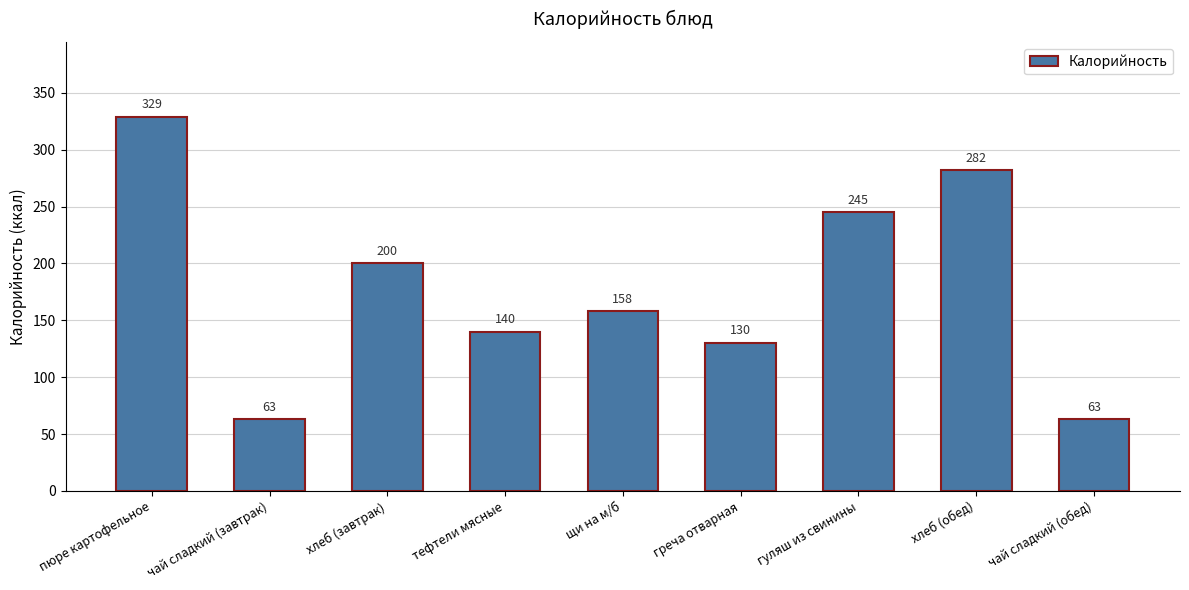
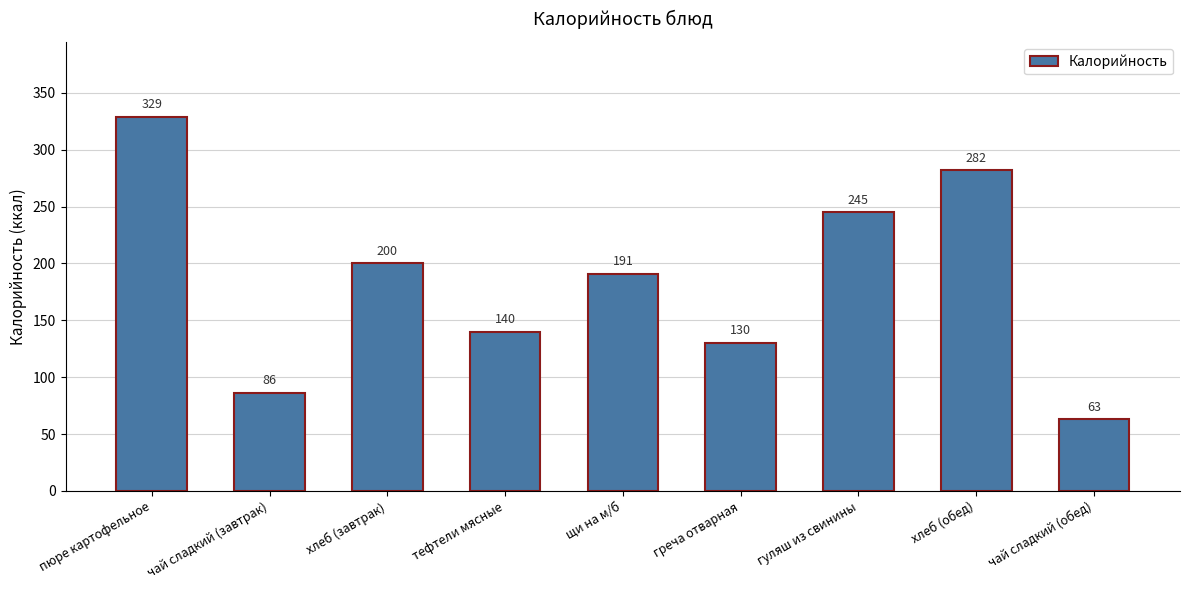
  {
    "пюре картофельное": 329,
-   "чай сладкий (завтрак)": 63,
+   "чай сладкий (завтрак)": 86,
    "хлеб (завтрак)": 200,
    "тефтели мясные": 140,
-   "щи на м/б": 158,
+   "щи на м/б": 191,
    "греча отварная": 130,
    "гуляш из свинины": 245,
    "хлеб (обед)": 282,
    "чай сладкий (обед)": 63
  }
